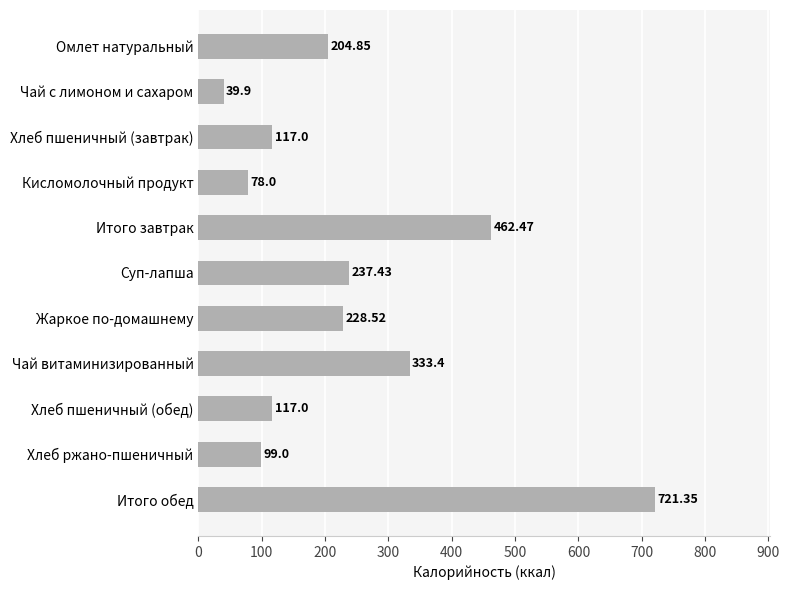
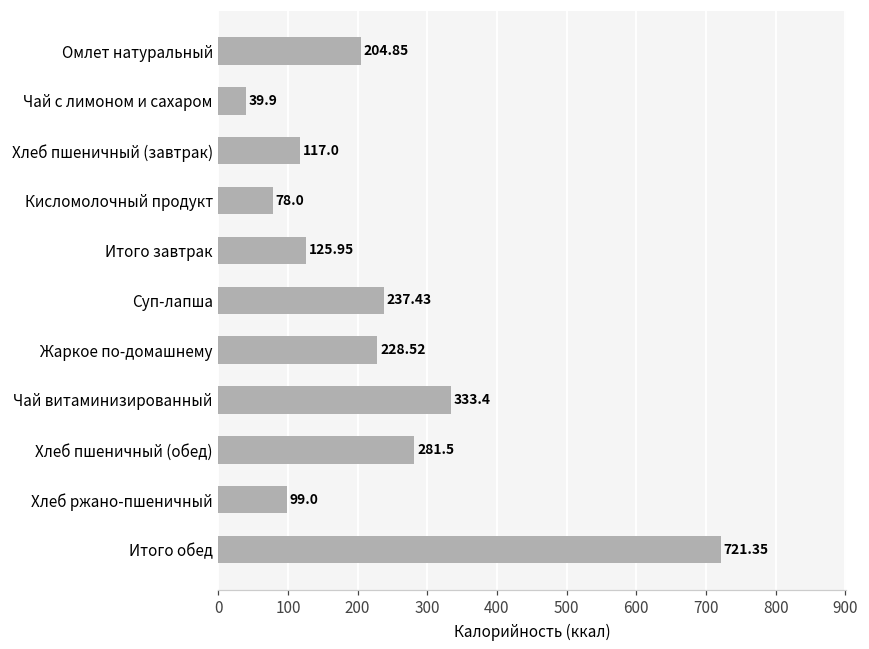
  {
    "Омлет натуральный": 204.85,
    "Чай с лимоном и сахаром": 39.9,
    "Хлеб пшеничный (завтрак)": 117.0,
    "Кисломолочный продукт": 78.0,
-   "Итого завтрак": 462.47,
+   "Итого завтрак": 125.95,
    "Суп-лапша": 237.43,
    "Жаркое по-домашнему": 228.52,
    "Чай витаминизированный": 333.4,
-   "Хлеб пшеничный (обед)": 117.0,
+   "Хлеб пшеничный (обед)": 281.5,
    "Хлеб ржано-пшеничный": 99.0,
    "Итого обед": 721.35
  }
